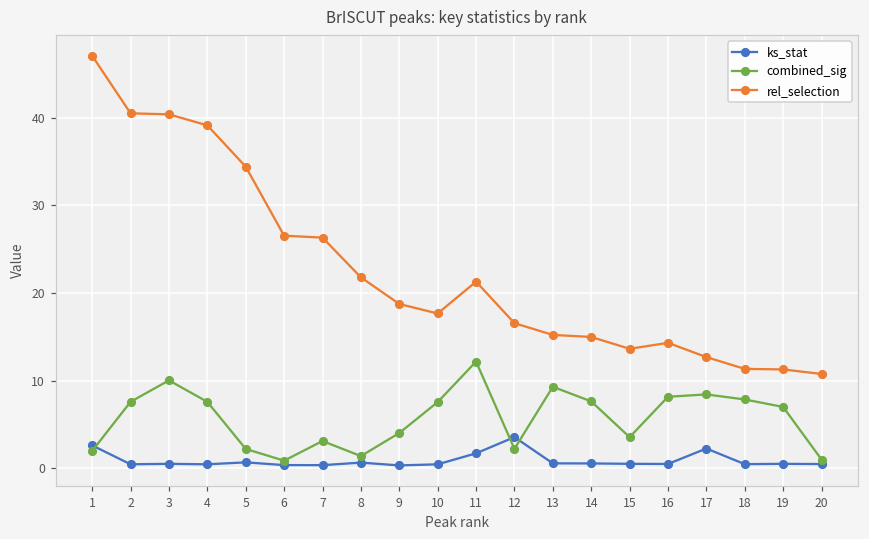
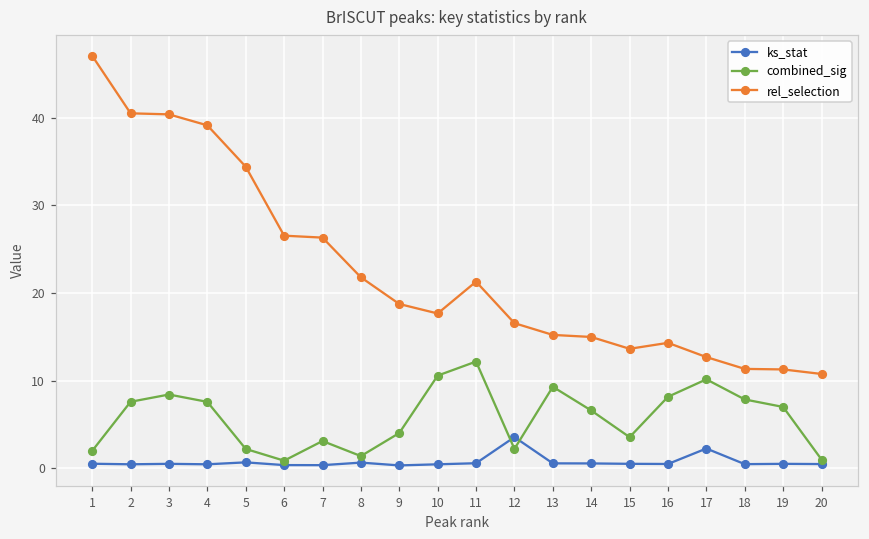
  {
    "ks_stat": {
-     "1": 3,
+     "1": 1,
      "2": 0,
      "3": 1,
      "4": 0,
      "5": 1,
      "6": 0,
      "7": 0,
      "8": 1,
      "9": 0,
      "10": 0,
-     "11": 2,
+     "11": 1,
      "12": 4,
      "13": 1,
      "14": 1,
      "15": 1,
      "16": 1,
      "17": 2,
      "18": 0,
      "19": 1,
      "20": 1
    },
    "combined_sig": {
      "1": 2,
      "2": 8,
-     "3": 10,
+     "3": 8,
      "4": 8,
      "5": 2,
      "6": 1,
      "7": 3,
      "8": 1,
      "9": 4,
-     "10": 8,
+     "10": 11,
      "11": 12,
      "12": 2,
      "13": 9,
-     "14": 8,
+     "14": 7,
      "15": 4,
      "16": 8,
-     "17": 8,
+     "17": 10,
      "18": 8,
      "19": 7,
      "20": 1
    },
    "rel_selection": {
      "1": 47,
      "2": 40,
      "3": 40,
      "4": 39,
      "5": 34,
      "6": 27,
      "7": 26,
      "8": 22,
      "9": 19,
      "10": 18,
      "11": 21,
      "12": 17,
      "13": 15,
      "14": 15,
      "15": 14,
      "16": 14,
      "17": 13,
      "18": 11,
      "19": 11,
      "20": 11
    }
  }
